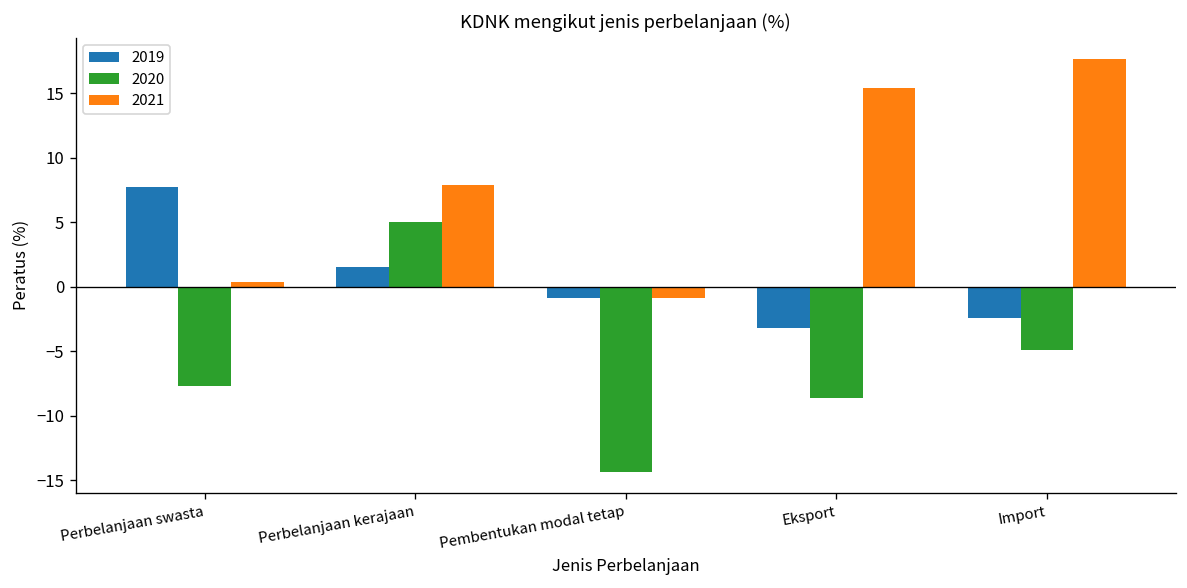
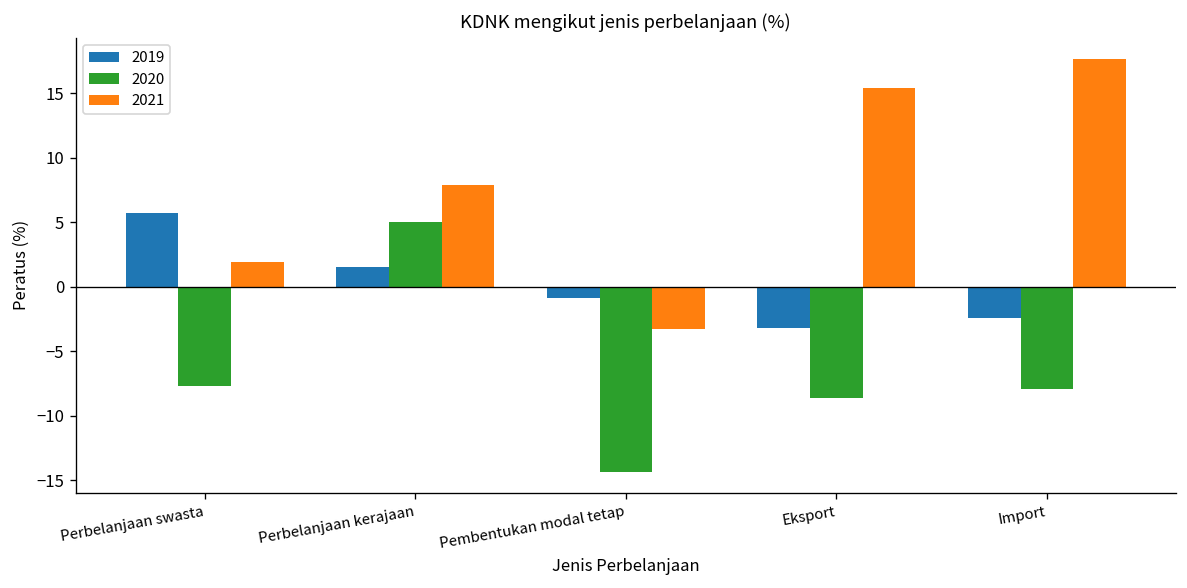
  {
    "2019": {
-     "Perbelanjaan swasta": 7.7,
+     "Perbelanjaan swasta": 5.7,
      "Perbelanjaan kerajaan": 1.5,
      "Pembentukan modal tetap": -0.9,
      "Eksport": -3.2,
      "Import": -2.4
    },
    "2020": {
      "Perbelanjaan swasta": -7.7,
      "Perbelanjaan kerajaan": 5.0,
      "Pembentukan modal tetap": -14.4,
      "Eksport": -8.6,
-     "Import": -4.9
+     "Import": -7.9
    },
    "2021": {
-     "Perbelanjaan swasta": 0.4,
+     "Perbelanjaan swasta": 1.9,
      "Perbelanjaan kerajaan": 7.9,
-     "Pembentukan modal tetap": -0.9,
+     "Pembentukan modal tetap": -3.3,
      "Eksport": 15.4,
      "Import": 17.7
    }
  }
